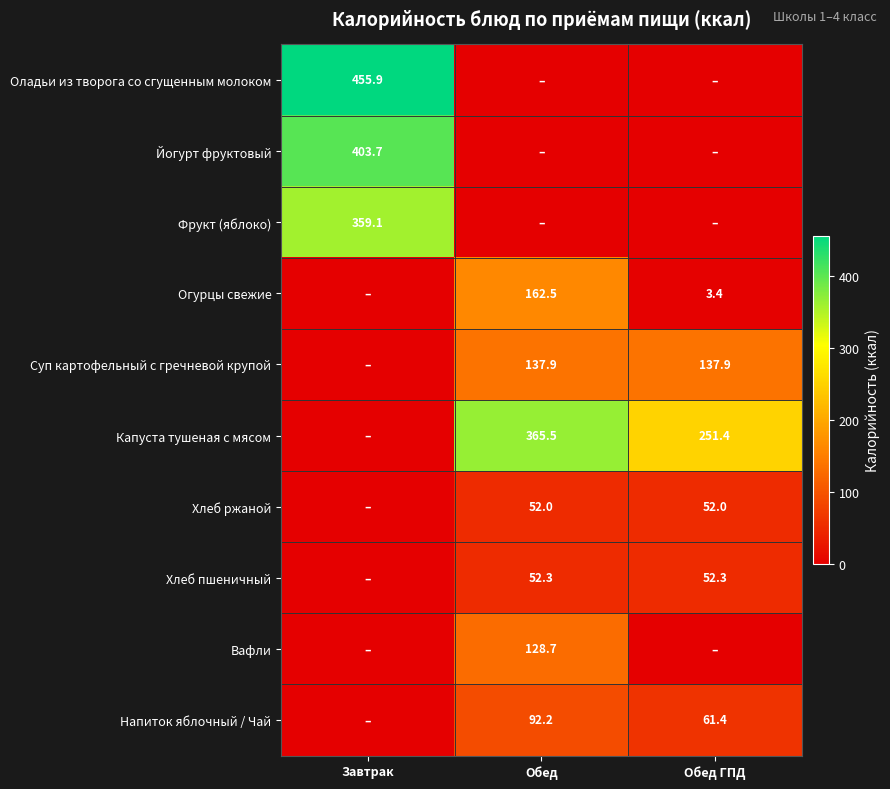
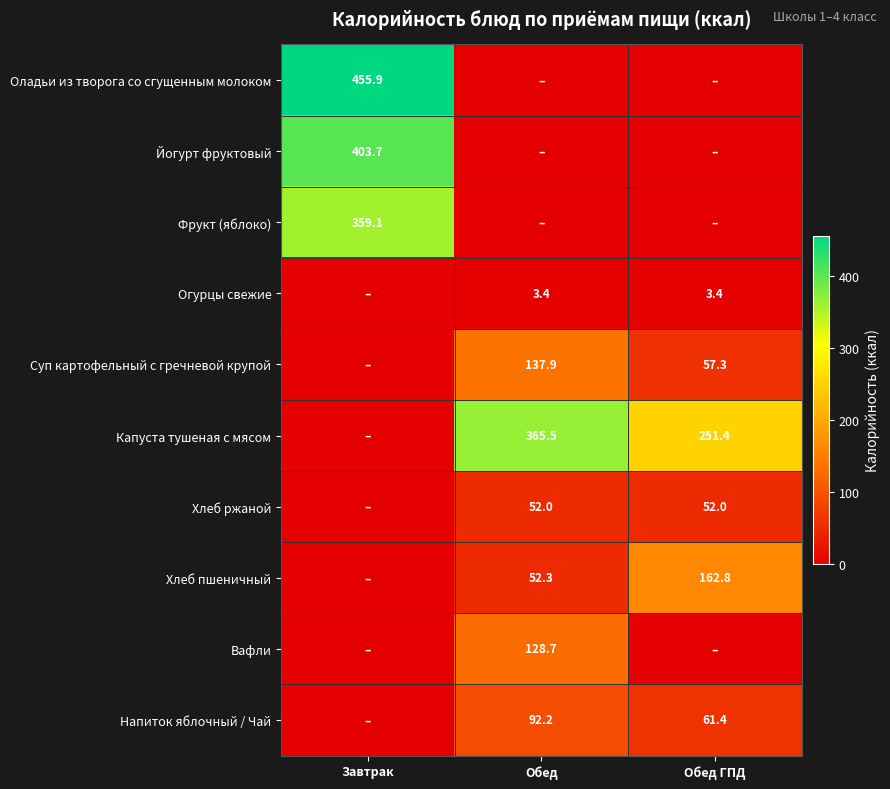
  {
    "Оладьи из творога со сгущенным молоком": {
      "Завтрак": 455.9
    },
    "Йогурт фруктовый": {
      "Завтрак": 403.7
    },
    "Фрукт (яблоко)": {
      "Завтрак": 359.1
    },
    "Огурцы свежие": {
-     "Обед": 162.5,
+     "Обед": 3.4,
      "Обед ГПД": 3.4
    },
    "Суп картофельный с гречневой крупой": {
      "Обед": 137.9,
-     "Обед ГПД": 137.9
+     "Обед ГПД": 57.3
    },
    "Капуста тушеная с мясом": {
      "Обед": 365.5,
      "Обед ГПД": 251.4
    },
    "Хлеб ржаной": {
      "Обед": 52.0,
      "Обед ГПД": 52.0
    },
    "Хлеб пшеничный": {
      "Обед": 52.3,
-     "Обед ГПД": 52.3
+     "Обед ГПД": 162.8
    },
    "Вафли": {
      "Обед": 128.7
    },
    "Напиток яблочный / Чай": {
      "Обед": 92.2,
      "Обед ГПД": 61.4
    }
  }
